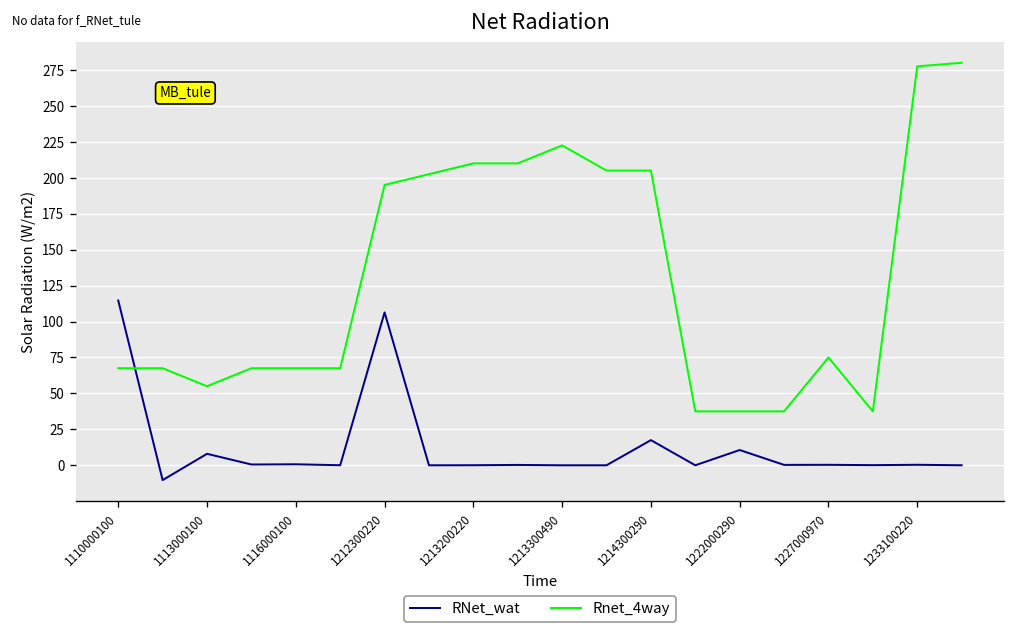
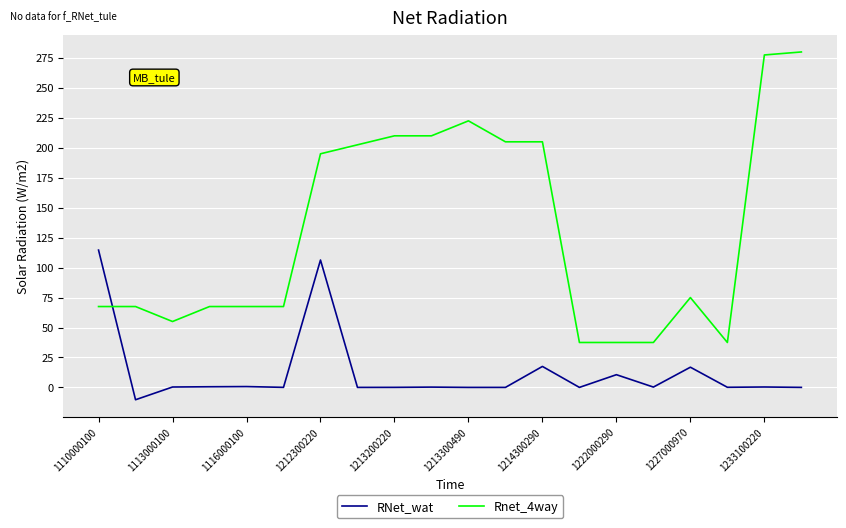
  {
    "RNet_wat": {
      "1110000100": 115,
-     "1113000100": 8,
+     "1113000100": 0,
      "1116000100": 1,
      "1212300220": 106,
      "1213200220": 0,
      "1213300490": 0,
      "1214300290": 18,
      "1222000290": 11,
-     "1227000970": 0,
+     "1227000970": 17,
      "1233100220": 0
    },
    "Rnet_4way": {
      "1110000100": 68,
      "1113000100": 55,
      "1116000100": 68,
      "1212300220": 195,
      "1213200220": 210,
      "1213300490": 223,
      "1214300290": 205,
      "1222000290": 38,
      "1227000970": 75,
      "1233100220": 278
    }
  }
